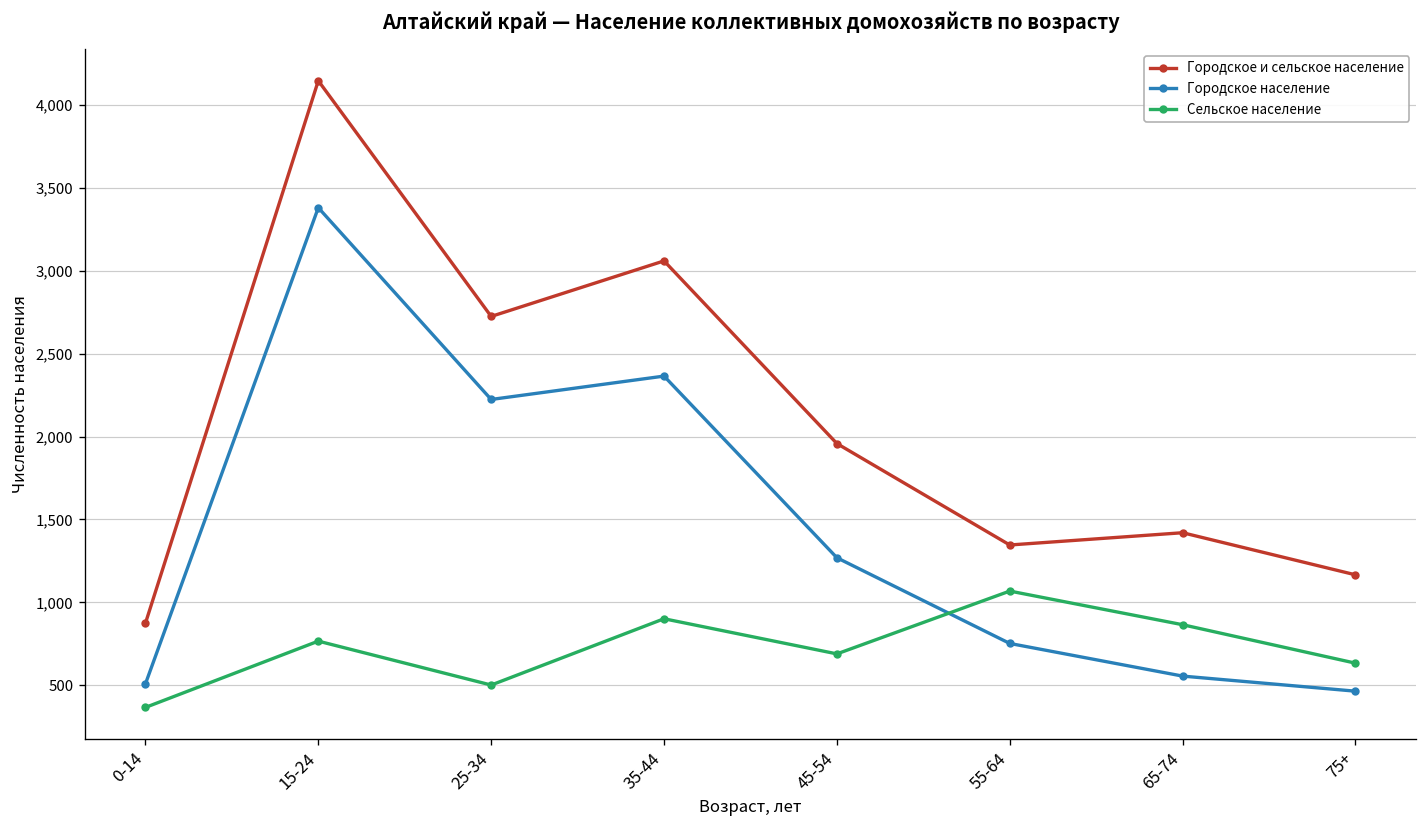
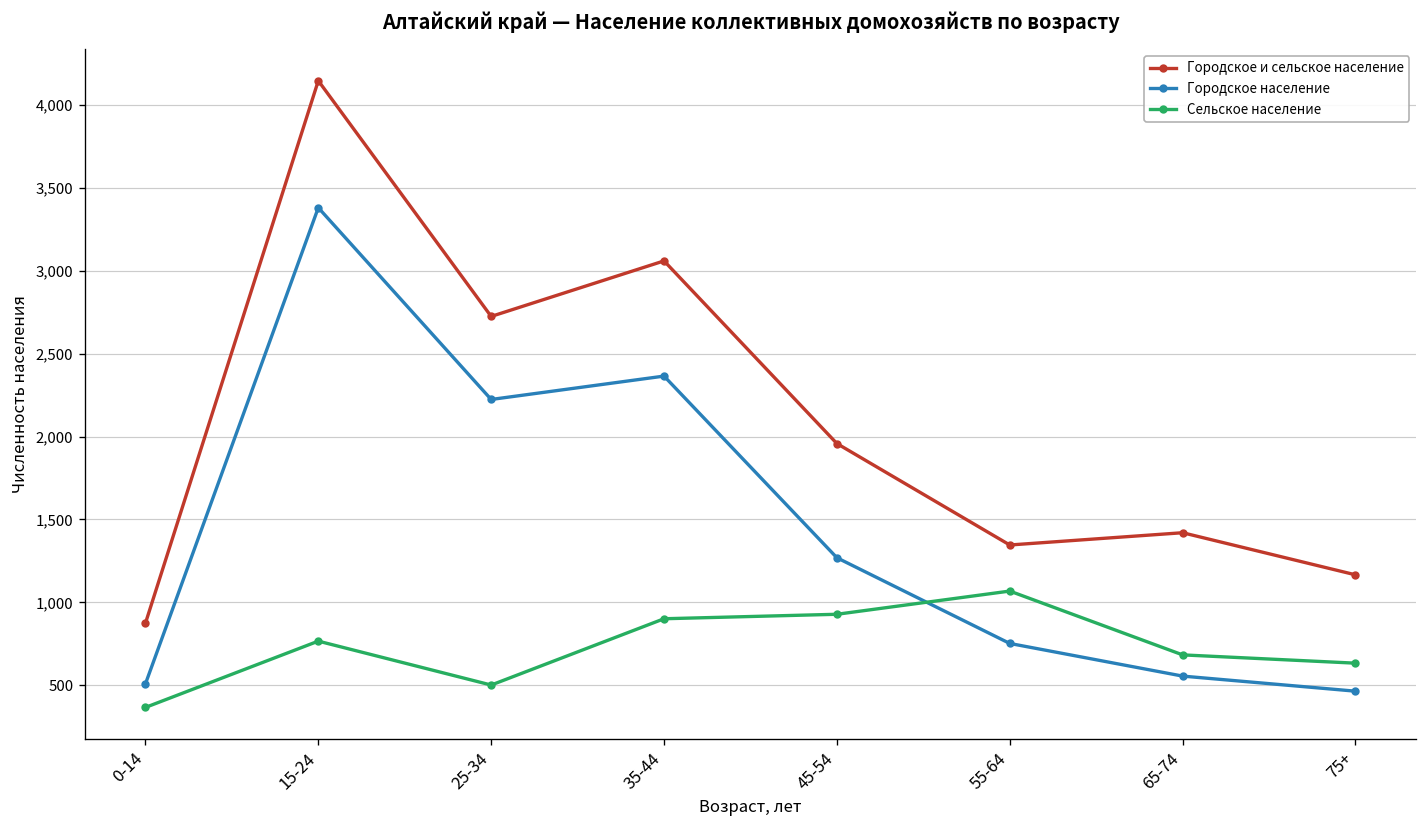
  {
    "Городское и сельское население": {
      "0-14": "870",
      "15-24": "4,150",
      "25-34": "2,730",
      "35-44": "3,060",
      "45-54": "1,960",
      "55-64": "1,350",
      "65-74": "1,420",
      "75+": "1,170"
    },
    "Городское население": {
      "0-14": "510",
      "15-24": "3,380",
      "25-34": "2,220",
      "35-44": "2,370",
      "45-54": "1,270",
      "55-64": "750",
      "65-74": "560",
      "75+": "460"
    },
    "Сельское население": {
      "0-14": "370",
      "15-24": "770",
      "25-34": "500",
      "35-44": "900",
-     "45-54": "690",
+     "45-54": "930",
      "55-64": "1,070",
-     "65-74": "870",
+     "65-74": "680",
      "75+": "630"
    }
  }
